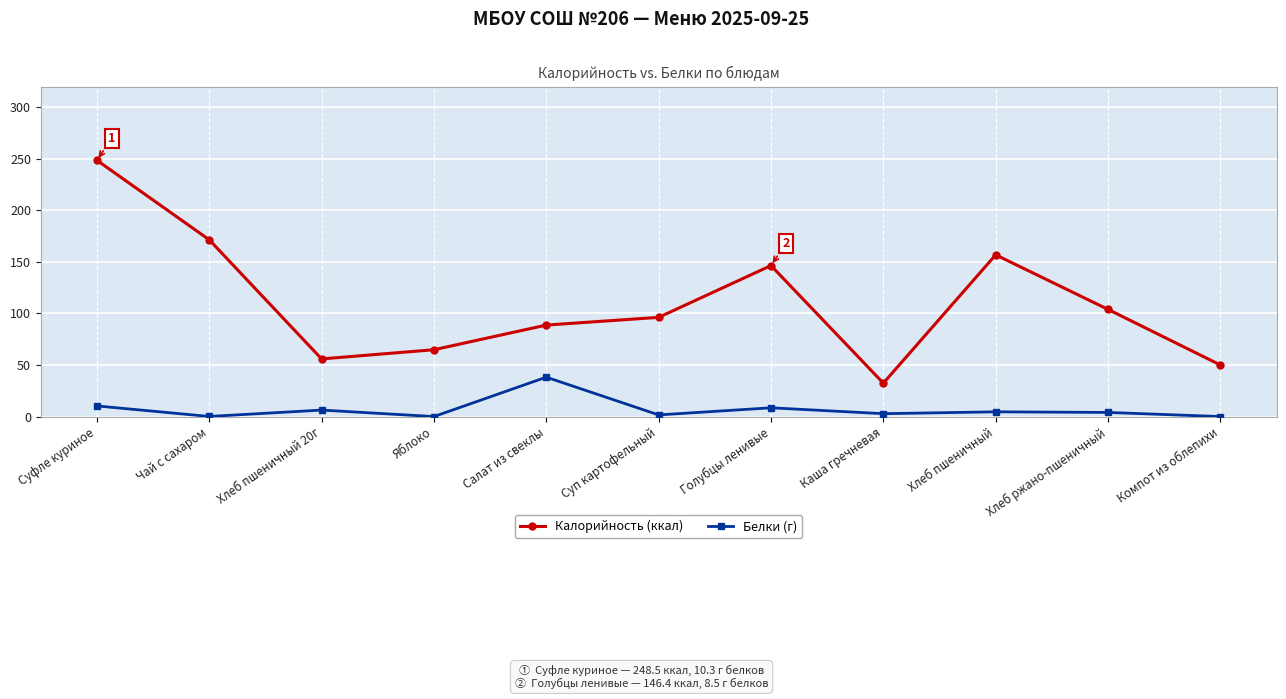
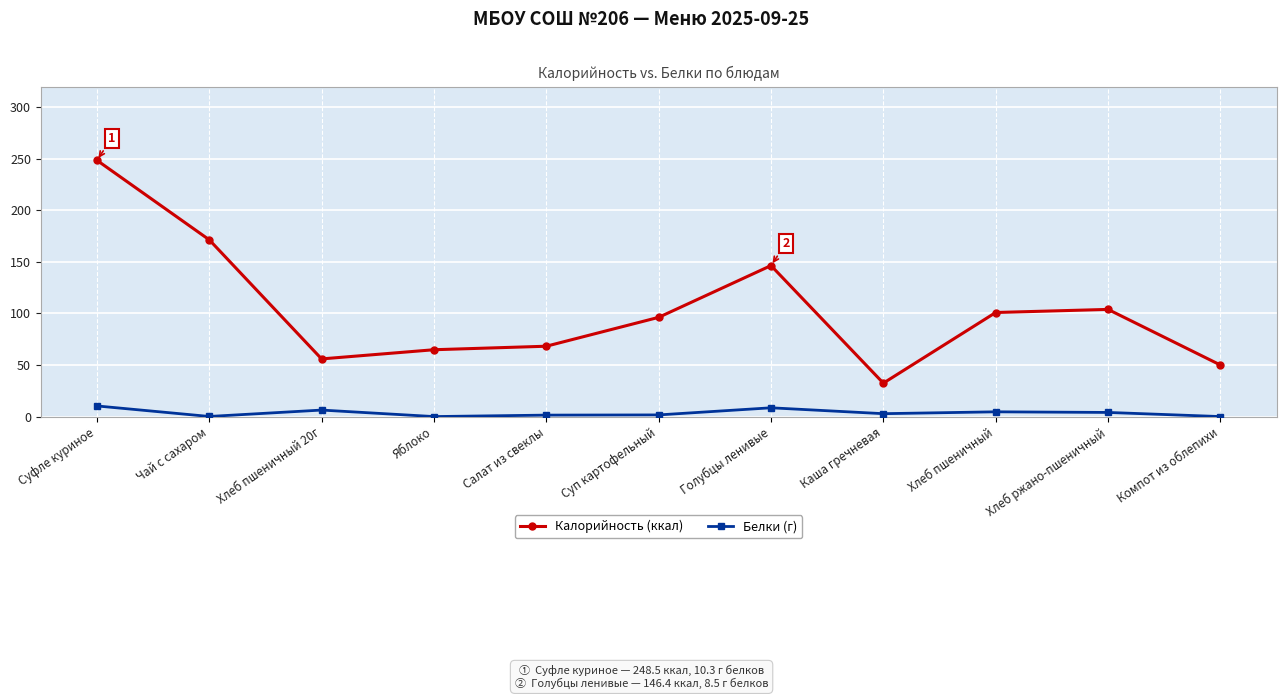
  {
    "Калорийность (ккал)": {
      "Чай с сахаром": 171,
      "Хлеб пшеничный 20г": 56,
      "Яблоко": 65,
-     "Салат из свеклы": 89,
+     "Салат из свеклы": 68,
      "Суп картофельный": 96,
      "Каша гречневая": 32,
-     "Хлеб пшеничный": 157,
+     "Хлеб пшеничный": 101,
      "Хлеб ржано-пшеничный": 104,
      "Компот из облепихи": 50
    },
    "Белки (г)": {
      "Суфле куриное": 10,
      "Чай с сахаром": 0,
      "Хлеб пшеничный 20г": 6,
      "Яблоко": 0,
-     "Салат из свеклы": 38,
+     "Салат из свеклы": 1,
      "Суп картофельный": 2,
      "Голубцы ленивые": 9,
      "Каша гречневая": 3,
      "Хлеб пшеничный": 5,
      "Хлеб ржано-пшеничный": 4,
      "Компот из облепихи": 0
    }
  }
